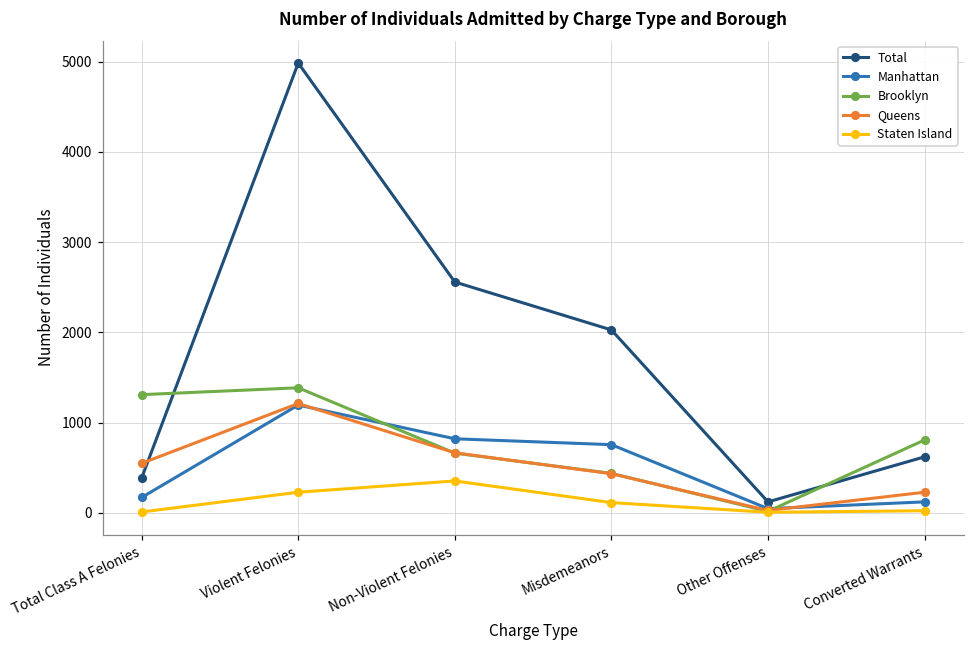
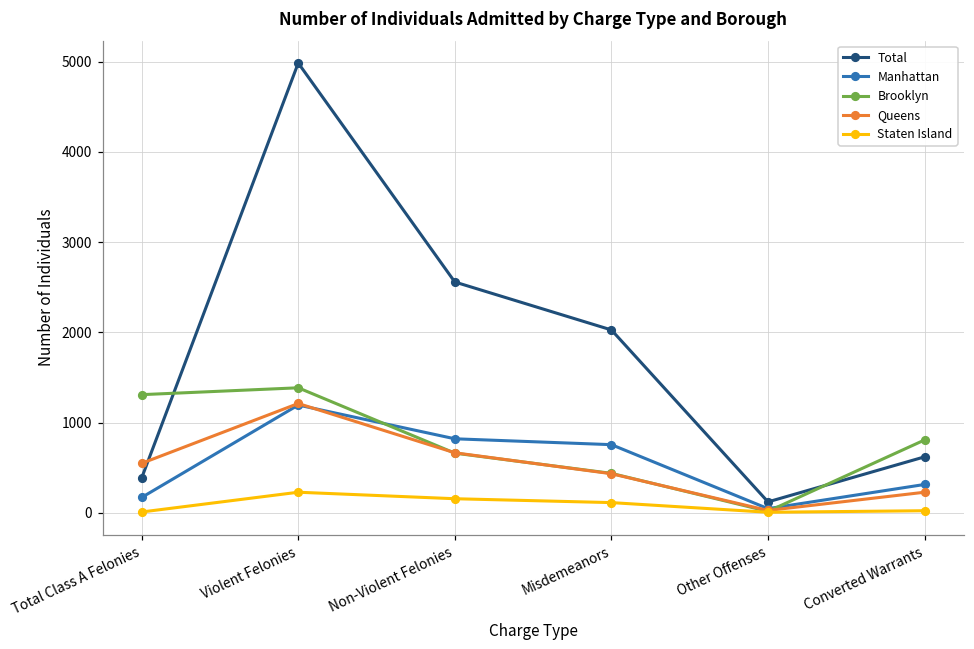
  {
    "Total": {
      "Total Class A Felonies": 400,
      "Violent Felonies": 5000,
      "Non-Violent Felonies": 2600,
      "Misdemeanors": 2000,
      "Other Offenses": 100,
      "Converted Warrants": 600
    },
    "Manhattan": {
      "Total Class A Felonies": 200,
      "Non-Violent Felonies": 800,
      "Misdemeanors": 800,
-     "Converted Warrants": 100
+     "Converted Warrants": 300
    },
    "Brooklyn": {
      "Total Class A Felonies": 1300,
      "Violent Felonies": 1400,
      "Converted Warrants": 800
    },
    "Queens": {
      "Total Class A Felonies": 600,
      "Converted Warrants": 200
    },
    "Staten Island": {
      "Total Class A Felonies": 0,
      "Violent Felonies": 200,
-     "Non-Violent Felonies": 400,
+     "Non-Violent Felonies": 200,
      "Misdemeanors": 100,
      "Converted Warrants": 0
    }
  }
